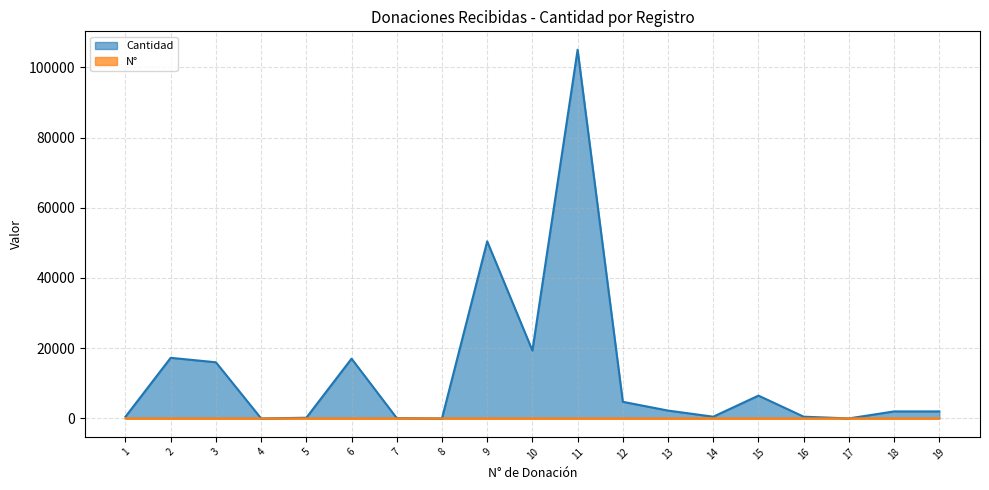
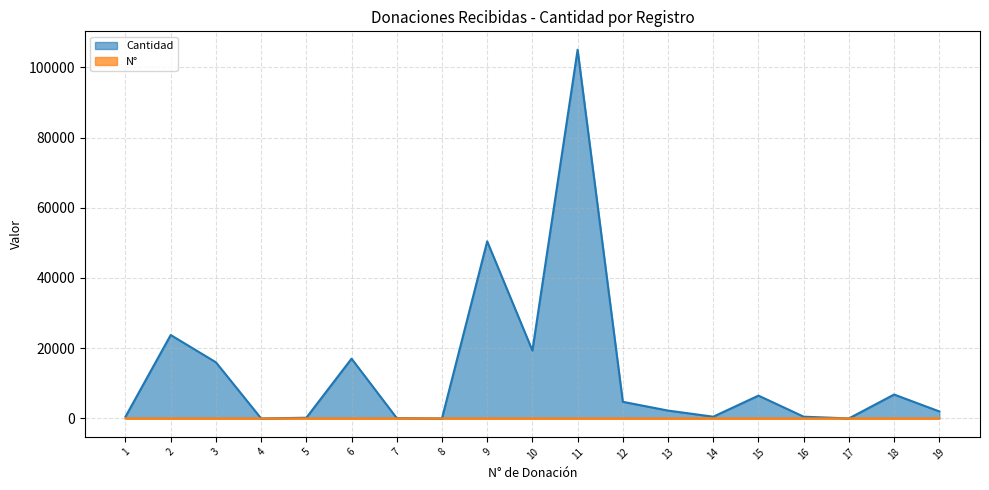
  {
    "Cantidad": {
-     "2": 17000,
+     "2": 24000,
      "3": 16000,
      "6": 17000,
      "9": 50000,
      "10": 19000,
      "11": 105000,
      "12": 5000,
      "13": 2000,
      "15": 7000,
-     "18": 2000,
+     "18": 7000,
      "19": 2000
    },
    "N°": {
      "2": 0,
      "3": 0,
      "6": 0,
      "9": 0,
      "10": 0,
      "11": 0,
      "12": 0,
      "13": 0,
      "15": 0,
      "18": 0,
      "19": 0
    }
  }
